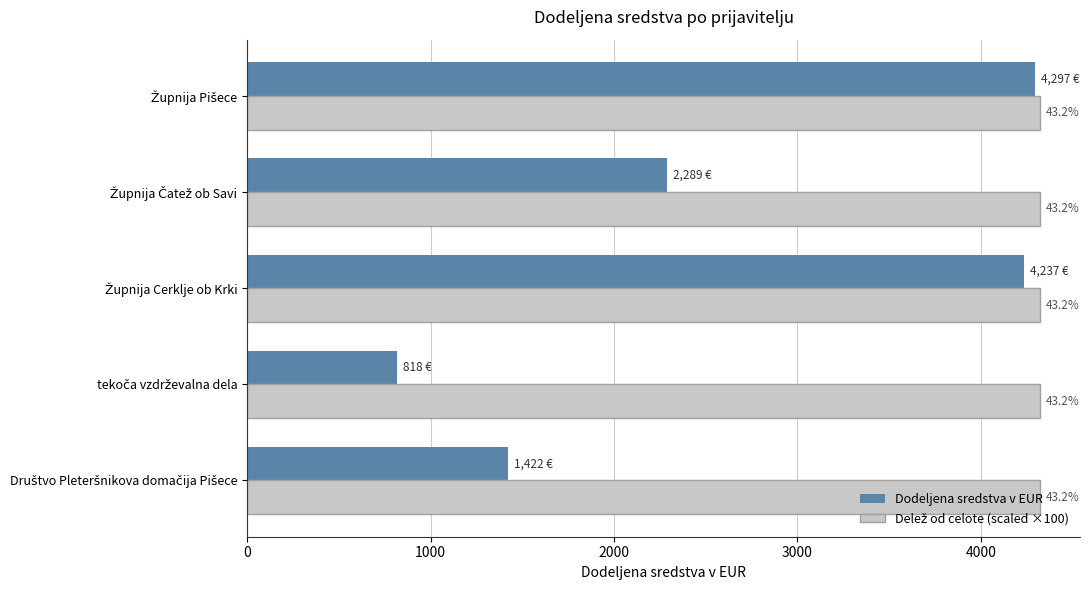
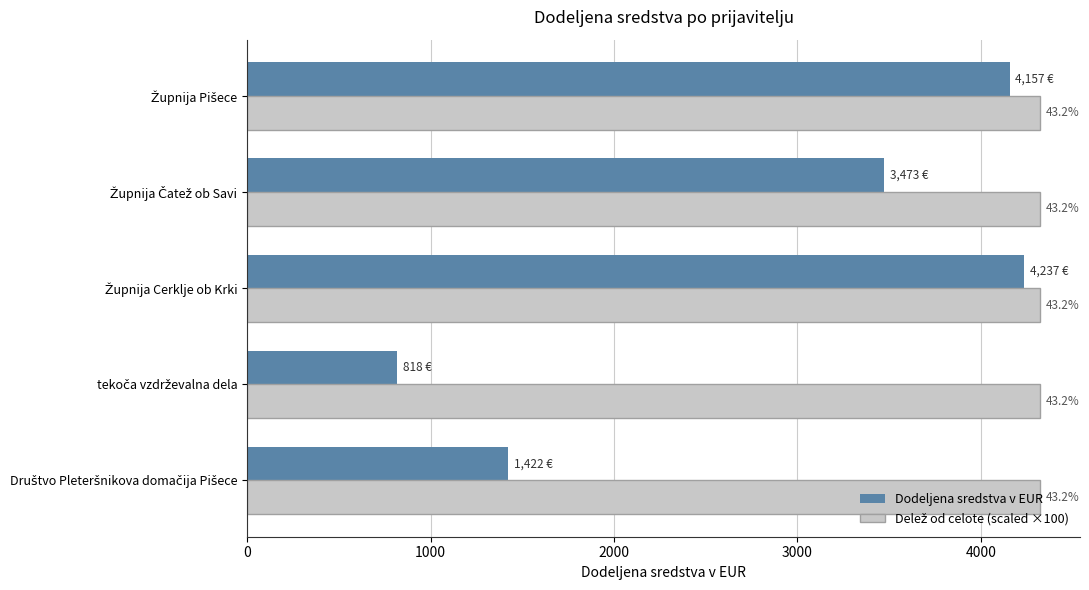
  {
    "Dodeljena sredstva v EUR": {
-     "Župnija Pišece": "4,297",
-     "Župnija Čatež ob Savi": "2,289",
+     "Župnija Pišece": "4,157",
+     "Župnija Čatež ob Savi": "3,473",
      "Župnija Cerklje ob Krki": "4,237",
      "tekoča vzdrževalna dela": "818",
      "Društvo Pleteršnikova domačija Pišece": "1,422"
    }
  }
